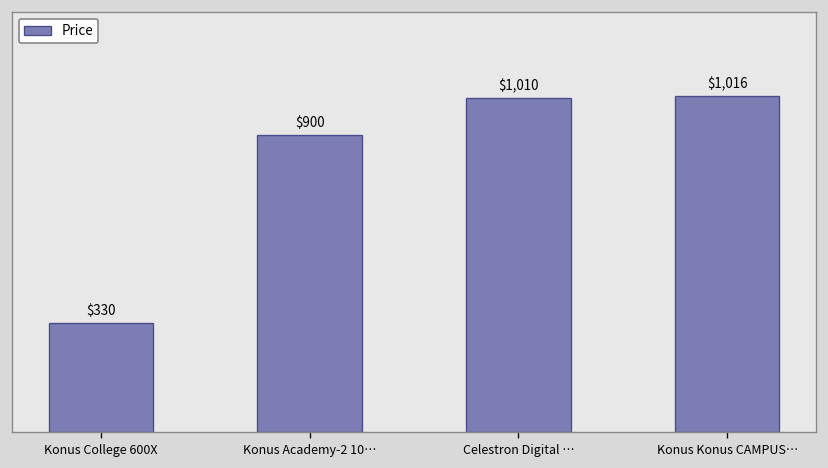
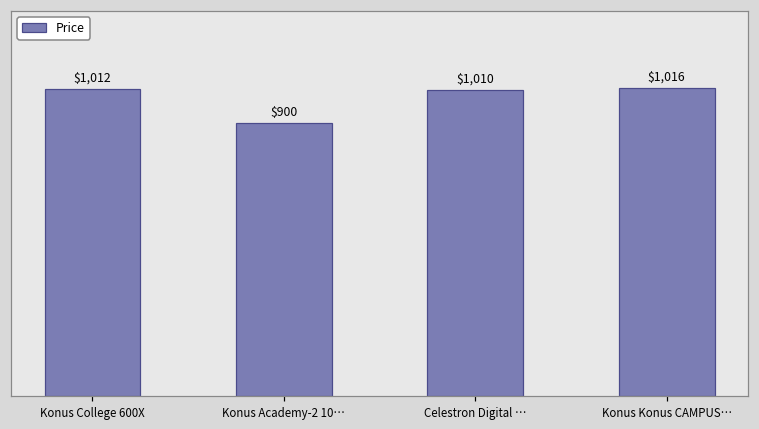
  {
-   "Konus College 600X": "$330",
+   "Konus College 600X": "$1,012",
    "Konus Academy-2 10…": "$900",
    "Celestron Digital …": "$1,010",
    "Konus Konus CAMPUS…": "$1,016"
  }
